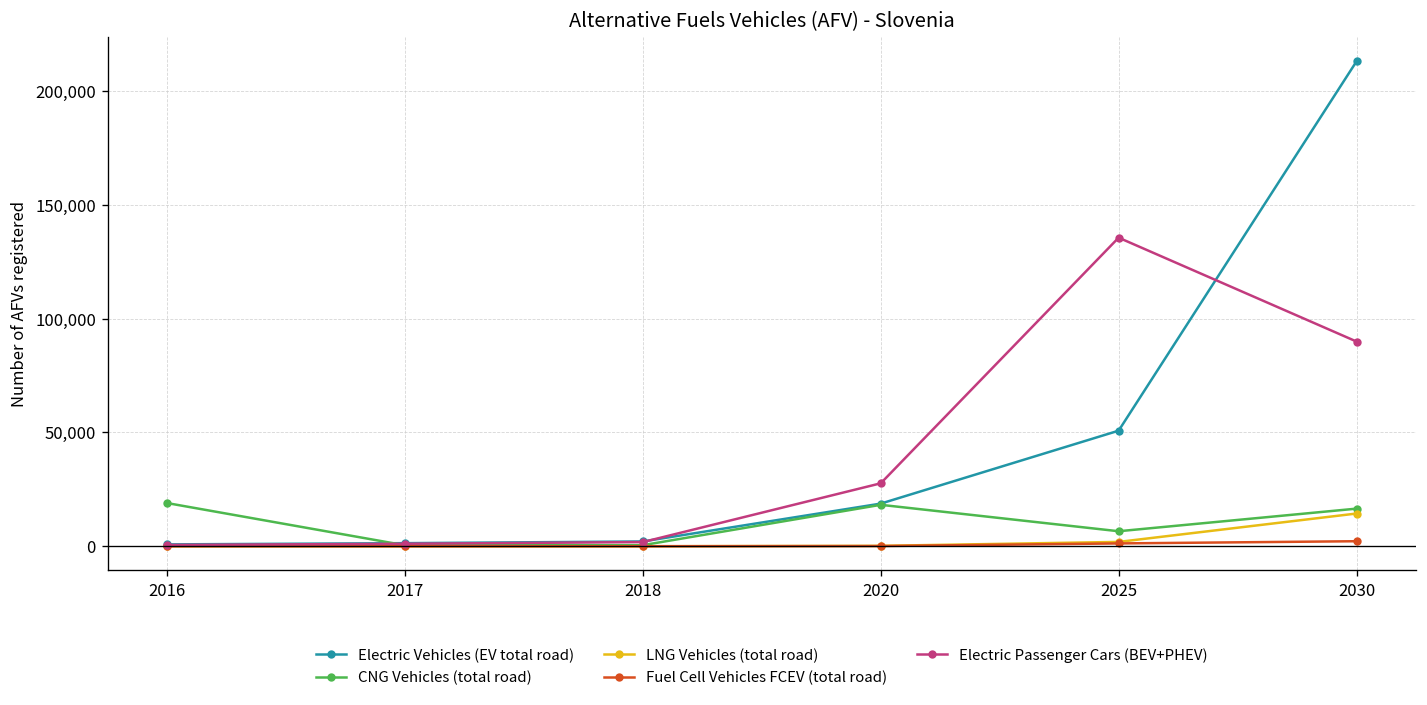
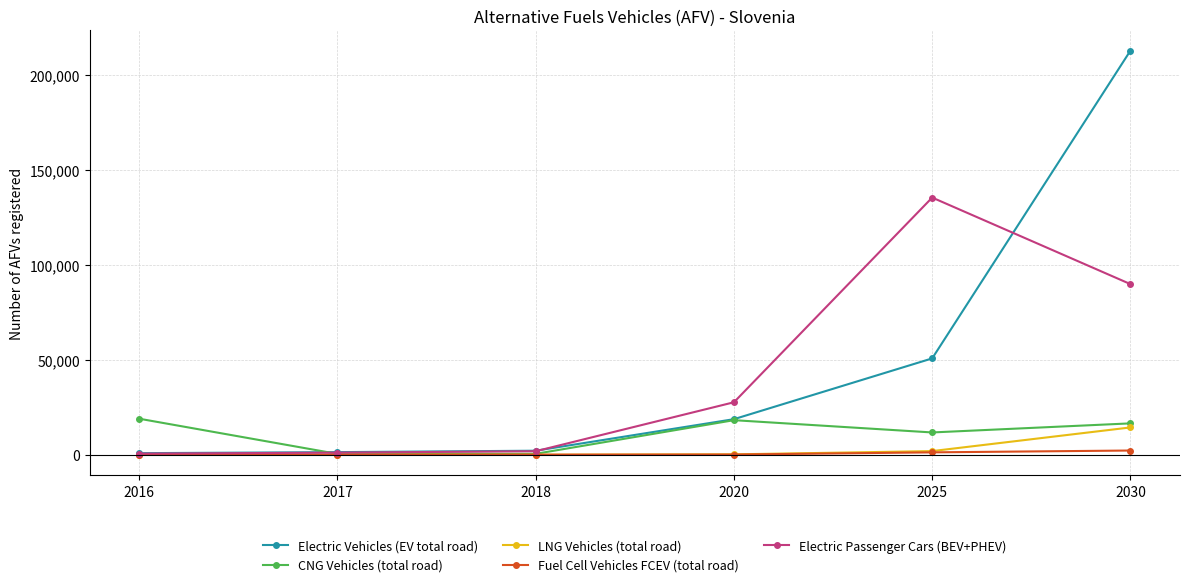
  {
    "Electric Vehicles (EV total road)": {
      "2025": "51,000",
      "2030": "213,000"
    },
    "CNG Vehicles (total road)": {
      "2016": "19,000",
-     "2025": "7,000",
+     "2025": "12,000",
      "2030": "17,000"
    },
    "LNG Vehicles (total road)": {
      "2030": "14,000"
    },
    "Fuel Cell Vehicles FCEV (total road)": {
      "2030": "2,000"
    },
    "Electric Passenger Cars (BEV+PHEV)": {
      "2020": "28,000",
      "2025": "136,000",
      "2030": "90,000"
    }
  }
